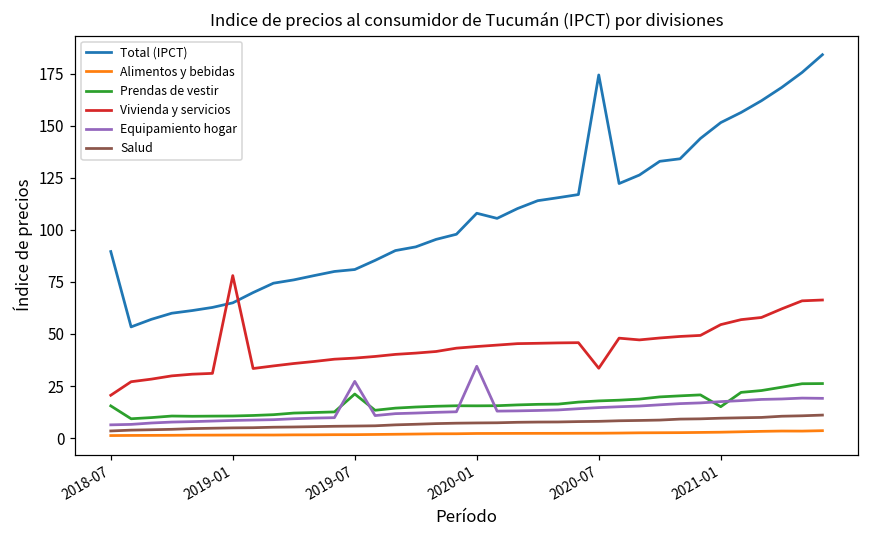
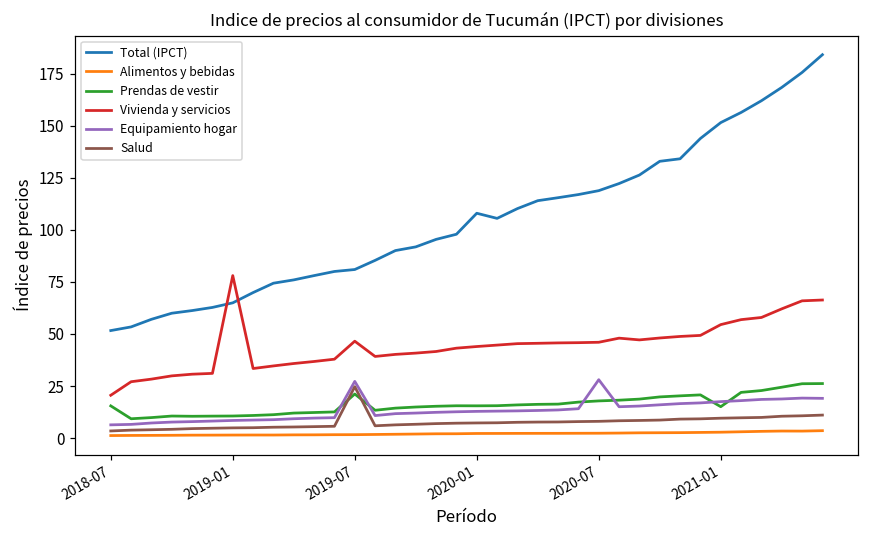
  {
    "Total (IPCT)": {
-     "2018-07": 90,
+     "2018-07": 52,
      "2019-01": 65,
      "2019-07": 81,
      "2020-01": 108,
-     "2020-07": 174,
+     "2020-07": 119,
      "2021-01": 151
    },
    "Alimentos y bebidas": {
      "2018-07": 1,
      "2019-01": 1,
      "2019-07": 2,
      "2020-01": 2,
      "2020-07": 2,
      "2021-01": 3
    },
    "Prendas de vestir": {
      "2018-07": 15,
      "2019-01": 11,
      "2019-07": 21,
      "2020-01": 15,
      "2020-07": 18,
      "2021-01": 15
    },
    "Vivienda y servicios": {
      "2018-07": 21,
      "2019-01": 78,
-     "2019-07": 38,
+     "2019-07": 47,
      "2020-01": 44,
-     "2020-07": 34,
+     "2020-07": 46,
      "2021-01": 54
    },
    "Equipamiento hogar": {
      "2018-07": 6,
      "2019-01": 8,
      "2019-07": 27,
-     "2020-01": 34,
-     "2020-07": 15,
+     "2020-01": 13,
+     "2020-07": 28,
      "2021-01": 17
    },
    "Salud": {
      "2018-07": 3,
      "2019-01": 5,
-     "2019-07": 6,
+     "2019-07": 25,
      "2020-01": 7,
      "2020-07": 8,
      "2021-01": 10
    }
  }
